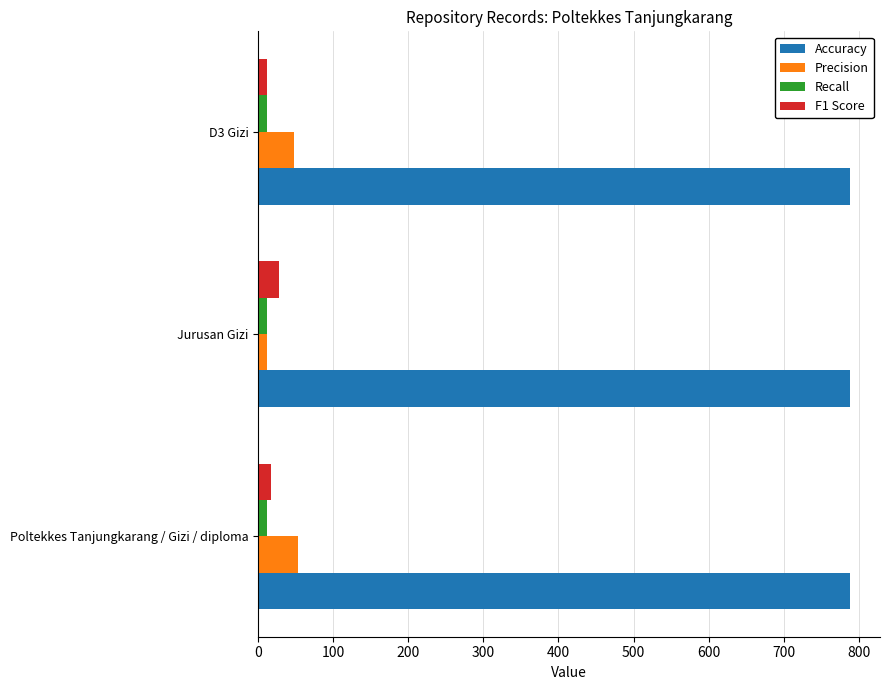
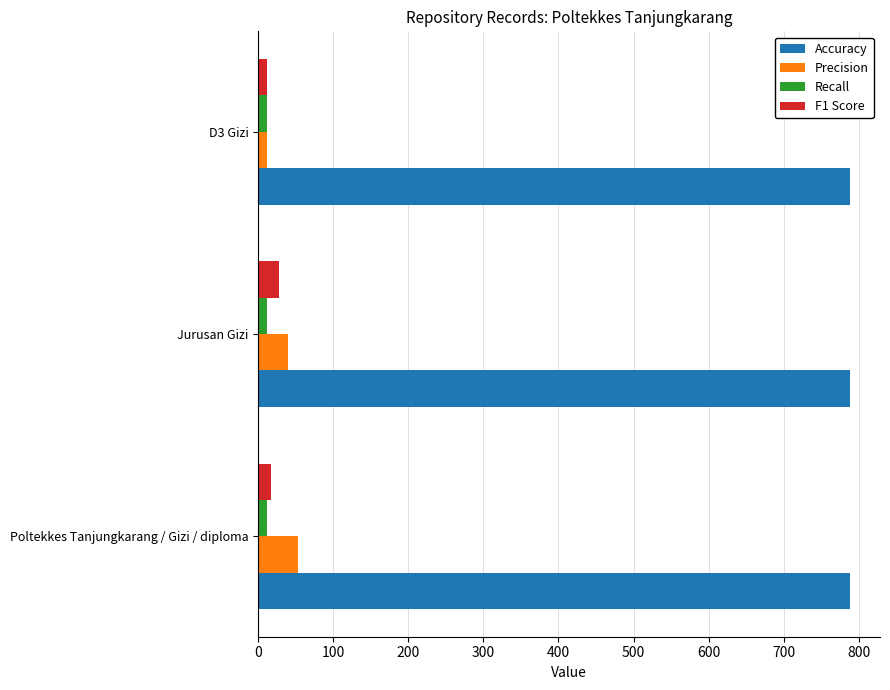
  {
    "Accuracy": {
      "D3 Gizi": 790,
      "Jurusan Gizi": 790,
      "Poltekkes Tanjungkarang / Gizi / diploma": 790
    },
    "Precision": {
-     "D3 Gizi": 50,
-     "Jurusan Gizi": 10,
+     "D3 Gizi": 10,
+     "Jurusan Gizi": 40,
      "Poltekkes Tanjungkarang / Gizi / diploma": 50
    },
    "Recall": {
      "D3 Gizi": 10,
      "Jurusan Gizi": 10,
      "Poltekkes Tanjungkarang / Gizi / diploma": 10
    },
    "F1 Score": {
      "D3 Gizi": 10,
      "Jurusan Gizi": 30,
      "Poltekkes Tanjungkarang / Gizi / diploma": 20
    }
  }
